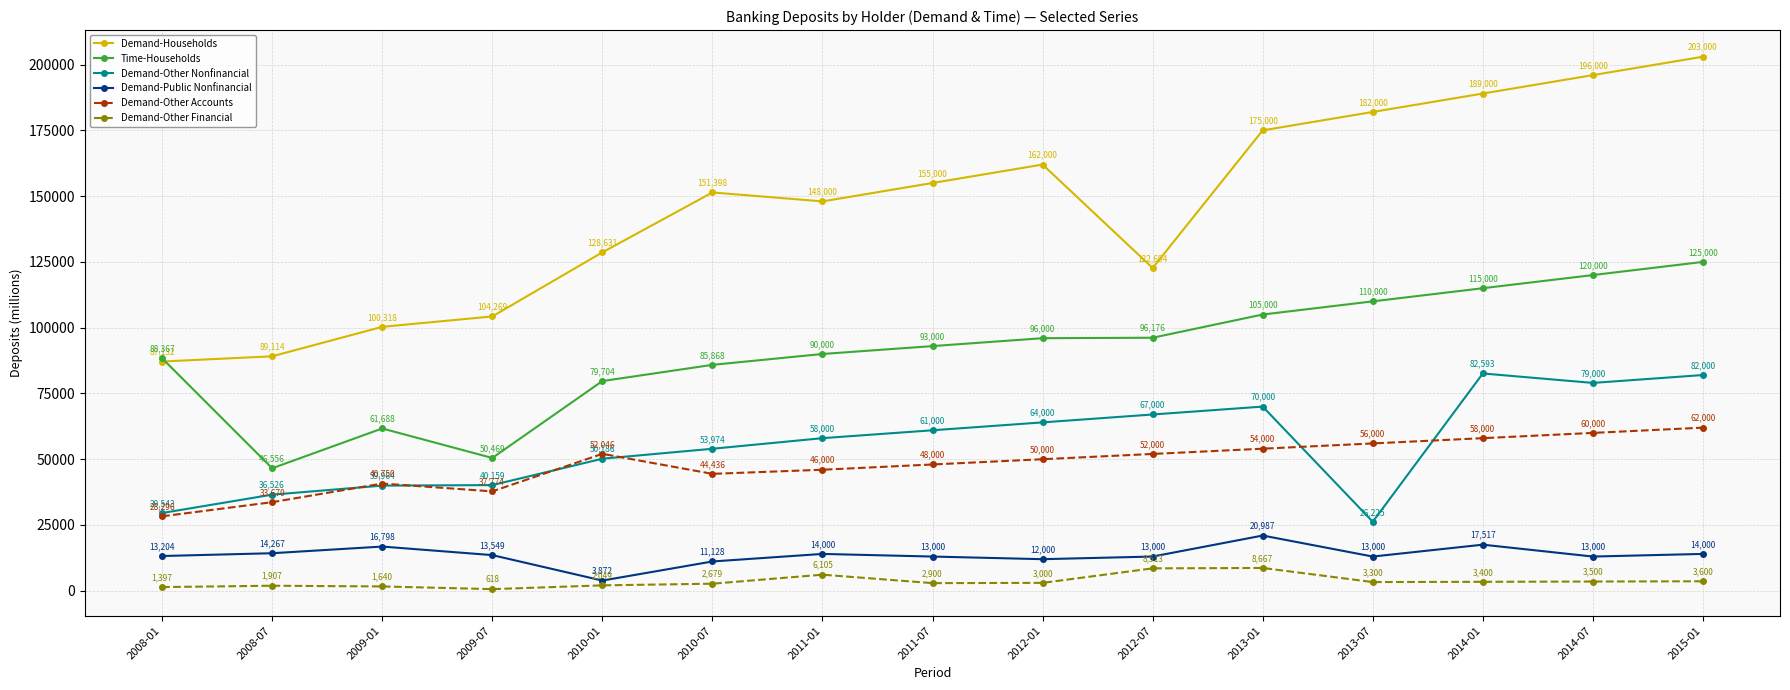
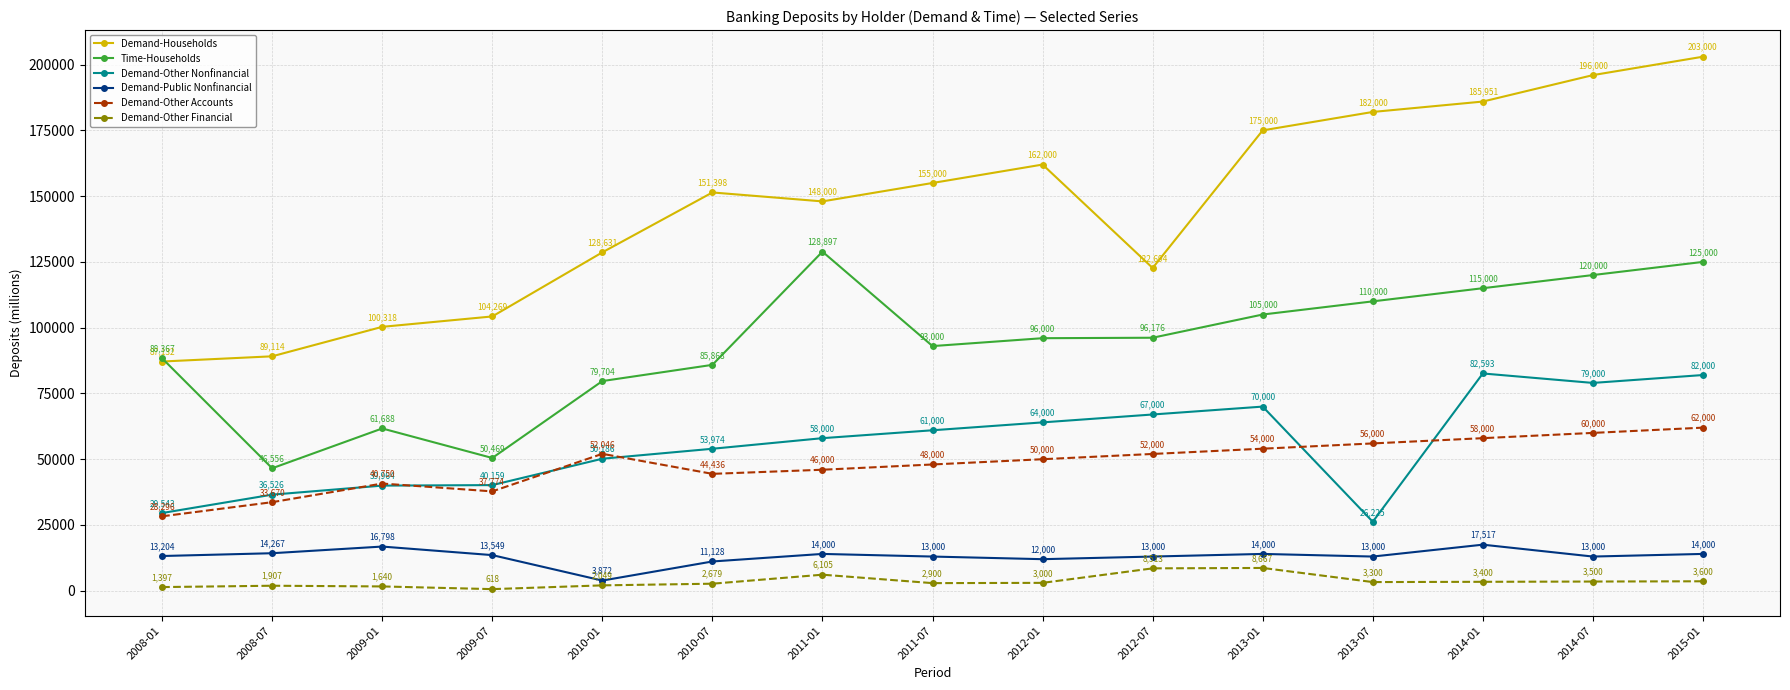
  {
    "Demand-Households": {
      "2008-07": "89,114",
      "2009-01": "100,318",
      "2009-07": "104,269",
      "2010-01": "128,631",
      "2010-07": "151,398",
      "2011-01": "148,000",
      "2011-07": "155,000",
      "2012-01": "162,000",
      "2012-07": "122,694",
      "2013-01": "175,000",
      "2013-07": "182,000",
-     "2014-01": "189,000",
+     "2014-01": "185,951",
      "2014-07": "196,000",
      "2015-01": "203,000"
    },
    "Time-Households": {
      "2008-07": "46,556",
      "2009-01": "61,688",
      "2009-07": "50,469",
      "2010-01": "79,704",
      "2010-07": "85,868",
-     "2011-01": "90,000",
+     "2011-01": "128,897",
      "2011-07": "93,000",
      "2012-01": "96,000",
      "2012-07": "96,176",
      "2013-01": "105,000",
      "2013-07": "110,000",
      "2014-01": "115,000",
      "2014-07": "120,000",
      "2015-01": "125,000"
    },
    "Demand-Other Nonfinancial": {
      "2010-07": "53,974",
      "2011-01": "58,000",
      "2011-07": "61,000",
      "2012-01": "64,000",
      "2012-07": "67,000",
      "2013-01": "70,000",
      "2013-07": "26,225",
      "2014-01": "82,593",
      "2014-07": "79,000",
      "2015-01": "82,000"
    },
    "Demand-Public Nonfinancial": {
      "2008-01": "13,204",
      "2008-07": "14,267",
      "2009-01": "16,798",
      "2009-07": "13,549",
      "2010-07": "11,128",
      "2011-01": "14,000",
      "2011-07": "13,000",
      "2012-01": "12,000",
      "2012-07": "13,000",
-     "2013-01": "20,987",
+     "2013-01": "14,000",
      "2013-07": "13,000",
      "2014-01": "17,517",
      "2014-07": "13,000",
      "2015-01": "14,000"
    },
    "Demand-Other Accounts": {
      "2010-07": "44,436",
      "2011-01": "46,000",
      "2011-07": "48,000",
      "2012-01": "50,000",
      "2012-07": "52,000",
      "2013-01": "54,000",
      "2013-07": "56,000",
      "2014-01": "58,000",
      "2014-07": "60,000",
      "2015-01": "62,000"
    },
    "Demand-Other Financial": {
      "2008-01": "1,397",
      "2008-07": "1,907",
      "2009-01": "1,640",
      "2009-07": "618",
      "2010-07": "2,679",
      "2011-01": "6,105",
      "2011-07": "2,900",
      "2012-01": "3,000",
      "2013-07": "3,300",
      "2014-01": "3,400",
      "2014-07": "3,500",
      "2015-01": "3,600"
    }
  }
